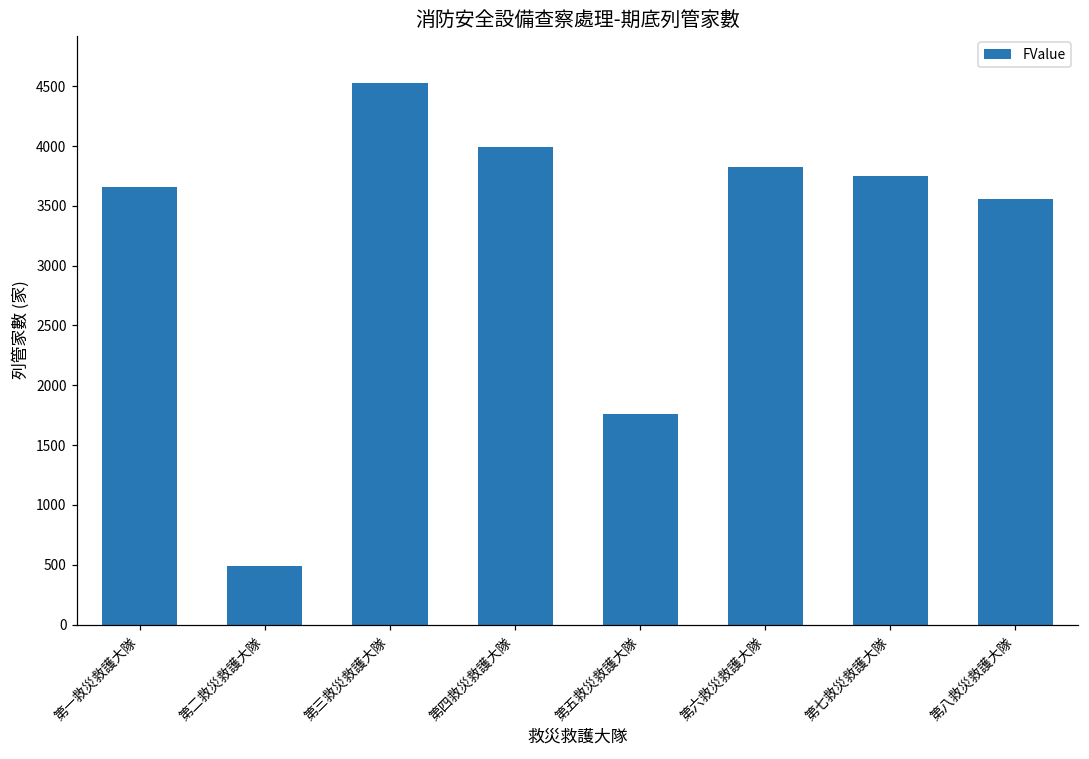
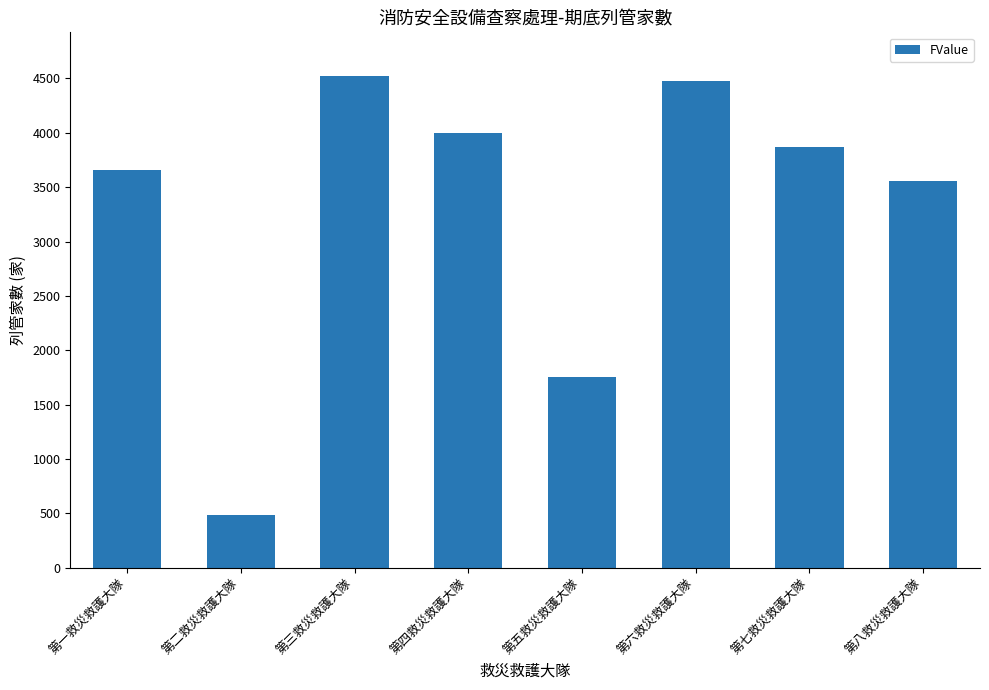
  {
    "第一救災救護大隊": 3660,
    "第二救災救護大隊": 490,
    "第三救災救護大隊": 4520,
    "第四救災救護大隊": 3990,
    "第五救災救護大隊": 1760,
-   "第六救災救護大隊": 3830,
-   "第七救災救護大隊": 3750,
+   "第六救災救護大隊": 4480,
+   "第七救災救護大隊": 3870,
    "第八救災救護大隊": 3550
  }
